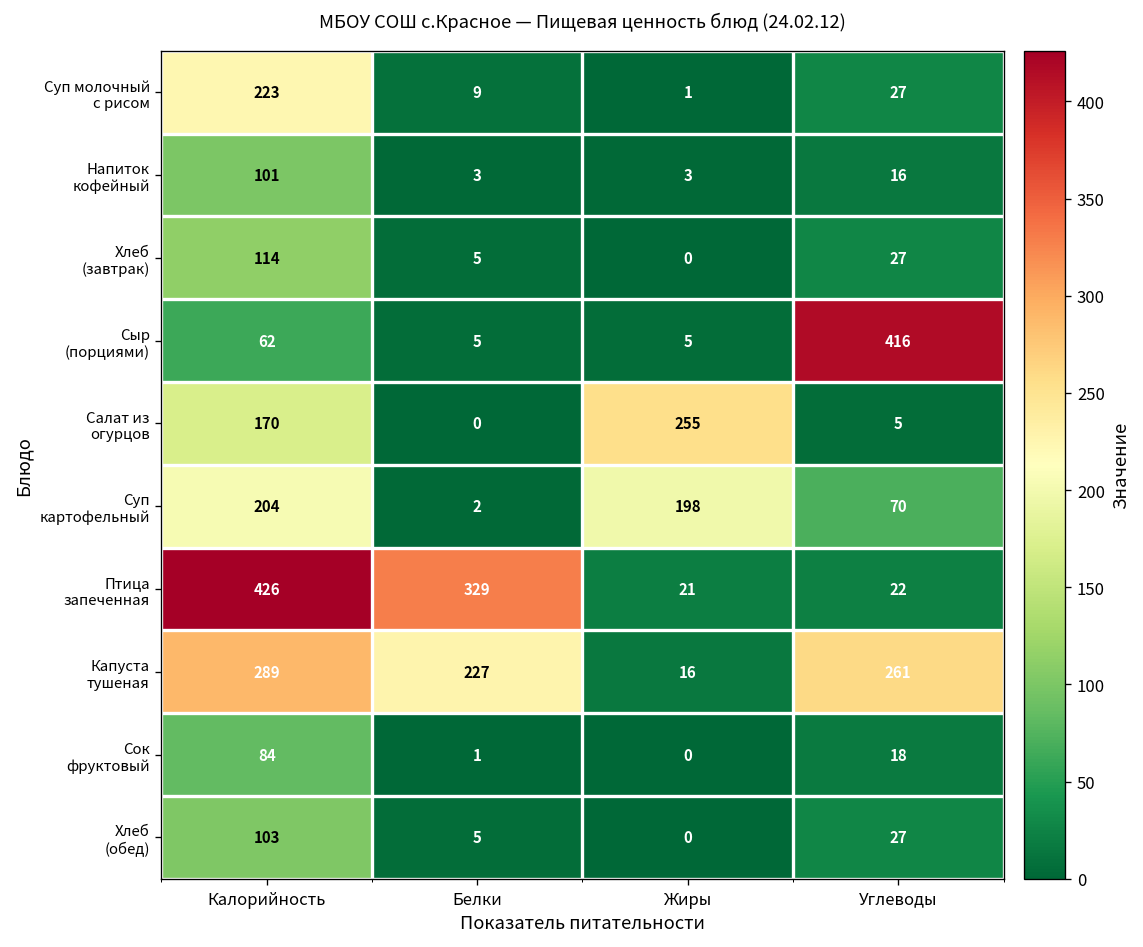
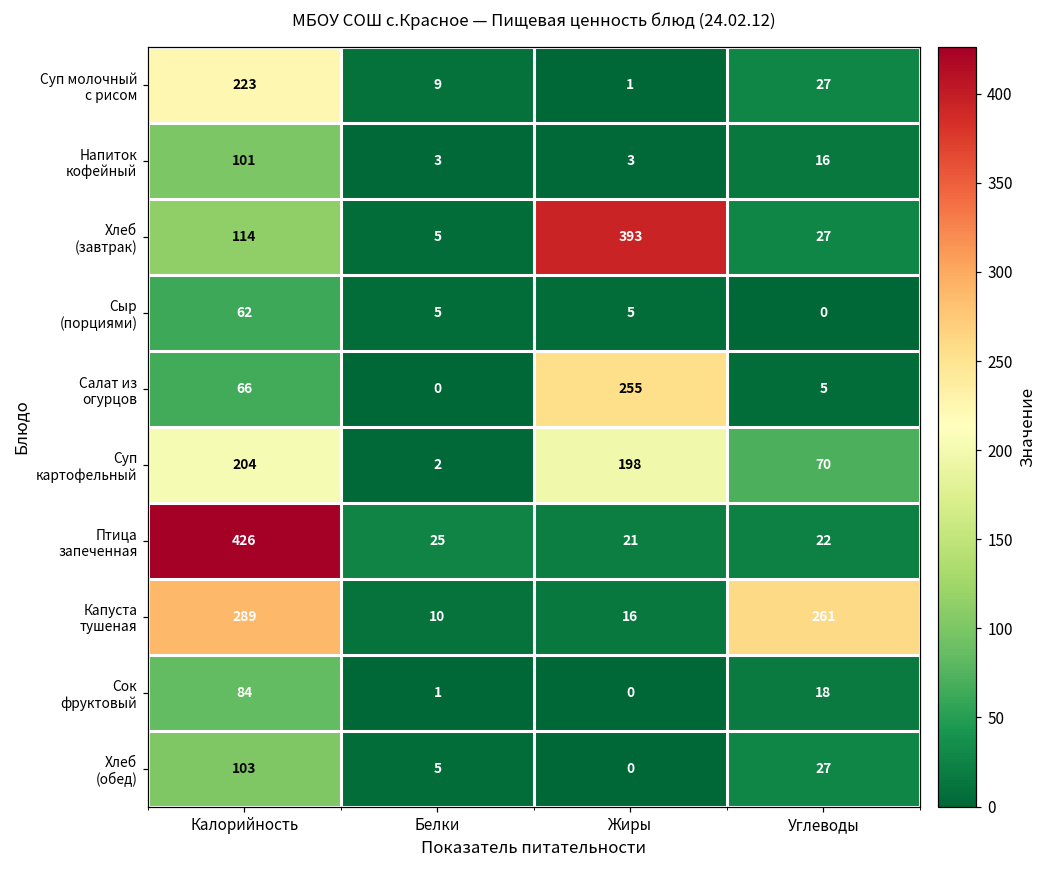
  {
    "Суп молочный с рисом": {
      "Калорийность": 223,
      "Белки": 9,
      "Жиры": 1,
      "Углеводы": 27
    },
    "Напиток кофейный": {
      "Калорийность": 101,
      "Белки": 3,
      "Жиры": 3,
      "Углеводы": 16
    },
    "Хлеб (завтрак)": {
      "Калорийность": 114,
      "Белки": 5,
-     "Жиры": 0,
+     "Жиры": 393,
      "Углеводы": 27
    },
    "Сыр (порциями)": {
      "Калорийность": 62,
      "Белки": 5,
      "Жиры": 5,
-     "Углеводы": 416
+     "Углеводы": 0
    },
    "Салат из огурцов": {
-     "Калорийность": 170,
+     "Калорийность": 66,
      "Белки": 0,
      "Жиры": 255,
      "Углеводы": 5
    },
    "Суп картофельный": {
      "Калорийность": 204,
      "Белки": 2,
      "Жиры": 198,
      "Углеводы": 70
    },
    "Птица запеченная": {
      "Калорийность": 426,
-     "Белки": 329,
+     "Белки": 25,
      "Жиры": 21,
      "Углеводы": 22
    },
    "Капуста тушеная": {
      "Калорийность": 289,
-     "Белки": 227,
+     "Белки": 10,
      "Жиры": 16,
      "Углеводы": 261
    },
    "Сок фруктовый": {
      "Калорийность": 84,
      "Белки": 1,
      "Жиры": 0,
      "Углеводы": 18
    },
    "Хлеб (обед)": {
      "Калорийность": 103,
      "Белки": 5,
      "Жиры": 0,
      "Углеводы": 27
    }
  }
